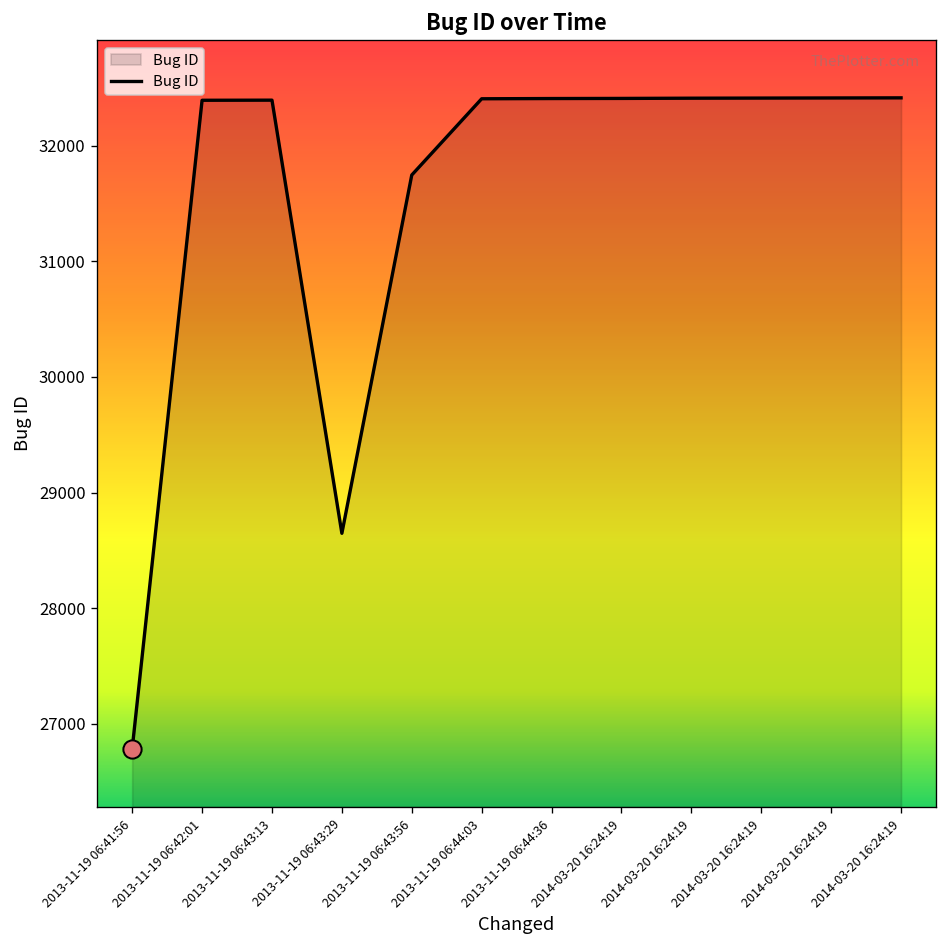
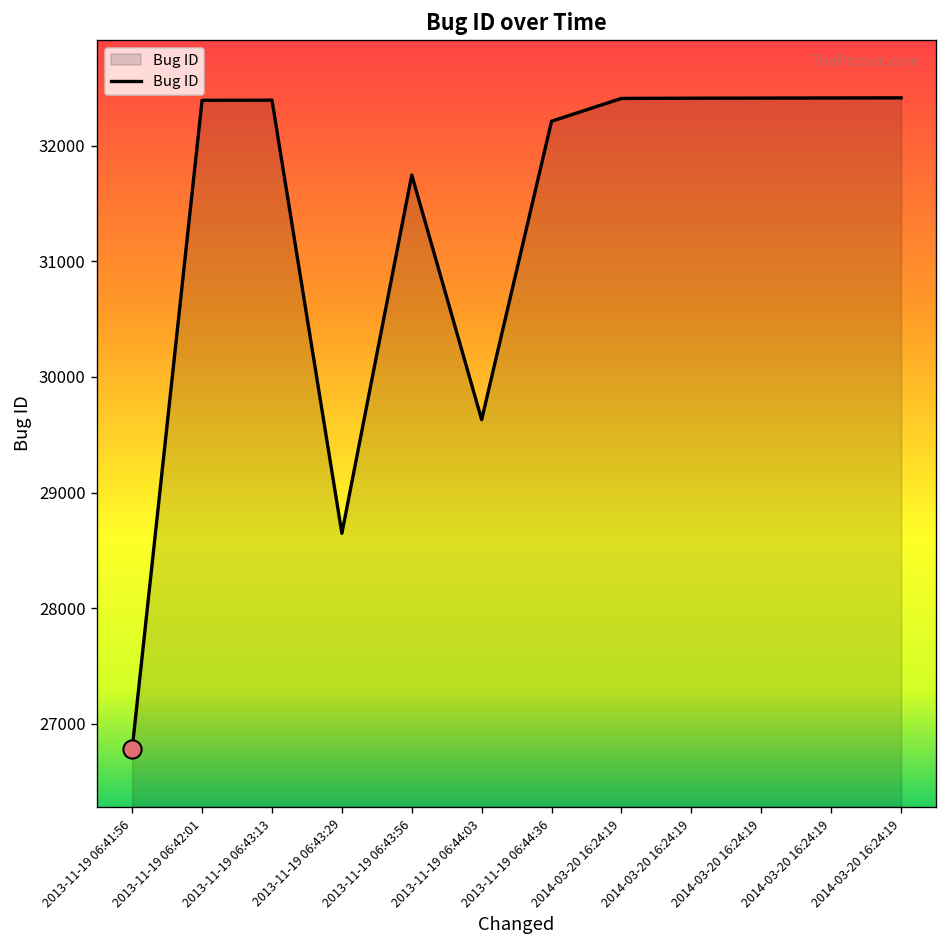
  {
    "Bug ID": {
      "2013-11-19 06:42:01": 32400,
      "2013-11-19 06:43:13": 32400,
      "2013-11-19 06:43:29": 28600,
      "2013-11-19 06:43:56": 31700,
-     "2013-11-19 06:44:03": 32400,
-     "2013-11-19 06:44:36": 32400
+     "2013-11-19 06:44:03": 29600,
+     "2013-11-19 06:44:36": 32200
    }
  }
